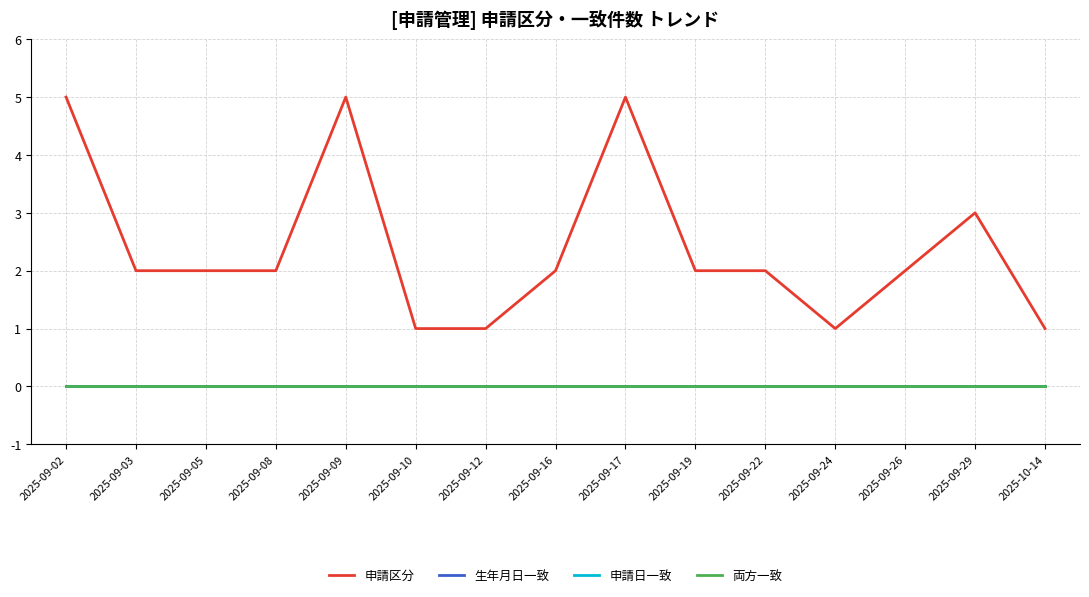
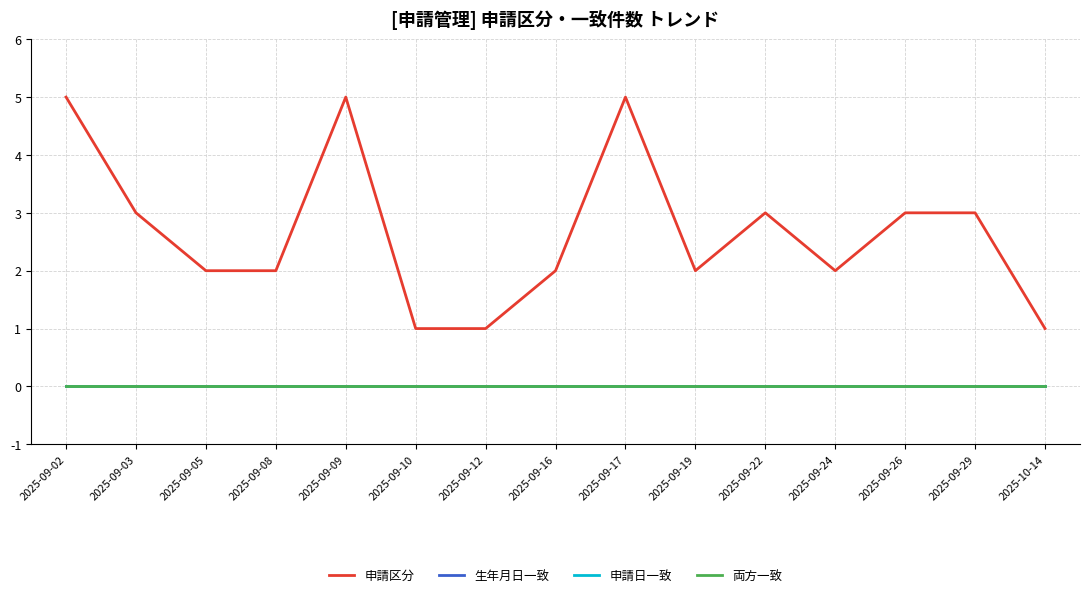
  {
    "申請区分": {
      "2025-09-02": 5,
-     "2025-09-03": 2,
+     "2025-09-03": 3,
      "2025-09-05": 2,
      "2025-09-08": 2,
      "2025-09-09": 5,
      "2025-09-10": 1,
      "2025-09-12": 1,
      "2025-09-16": 2,
      "2025-09-17": 5,
      "2025-09-19": 2,
-     "2025-09-22": 2,
-     "2025-09-24": 1,
-     "2025-09-26": 2,
+     "2025-09-22": 3,
+     "2025-09-24": 2,
+     "2025-09-26": 3,
      "2025-09-29": 3,
      "2025-10-14": 1
    },
    "両方一致": {
      "2025-09-02": 0,
      "2025-09-03": 0,
      "2025-09-05": 0,
      "2025-09-08": 0,
      "2025-09-09": 0,
      "2025-09-10": 0,
      "2025-09-12": 0,
      "2025-09-16": 0,
      "2025-09-17": 0,
      "2025-09-19": 0,
      "2025-09-22": 0,
      "2025-09-24": 0,
      "2025-09-26": 0,
      "2025-09-29": 0,
      "2025-10-14": 0
    }
  }
